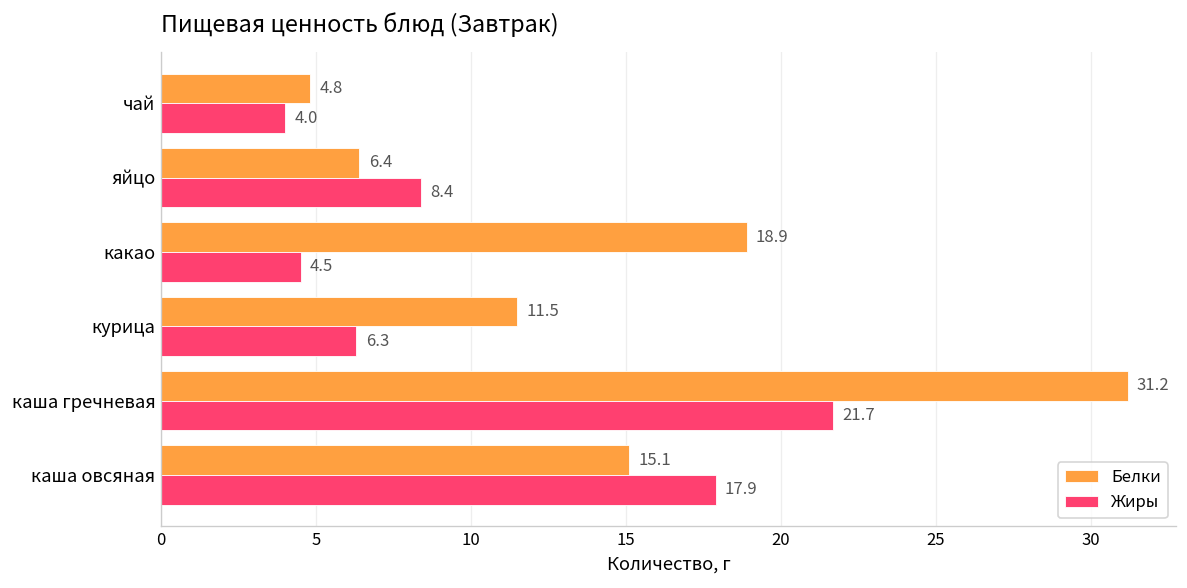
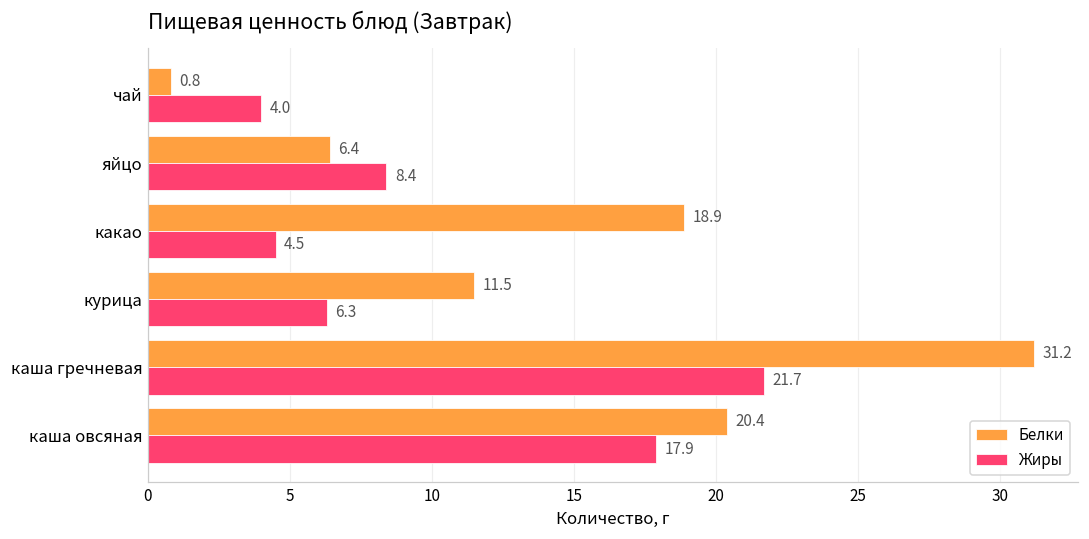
  {
    "Белки": {
-     "чай": 4.8,
+     "чай": 0.8,
      "яйцо": 6.4,
      "какао": 18.9,
      "курица": 11.5,
      "каша гречневая": 31.2,
-     "каша овсяная": 15.1
+     "каша овсяная": 20.4
    },
    "Жиры": {
      "чай": 4.0,
      "яйцо": 8.4,
      "какао": 4.5,
      "курица": 6.3,
      "каша гречневая": 21.7,
      "каша овсяная": 17.9
    }
  }
